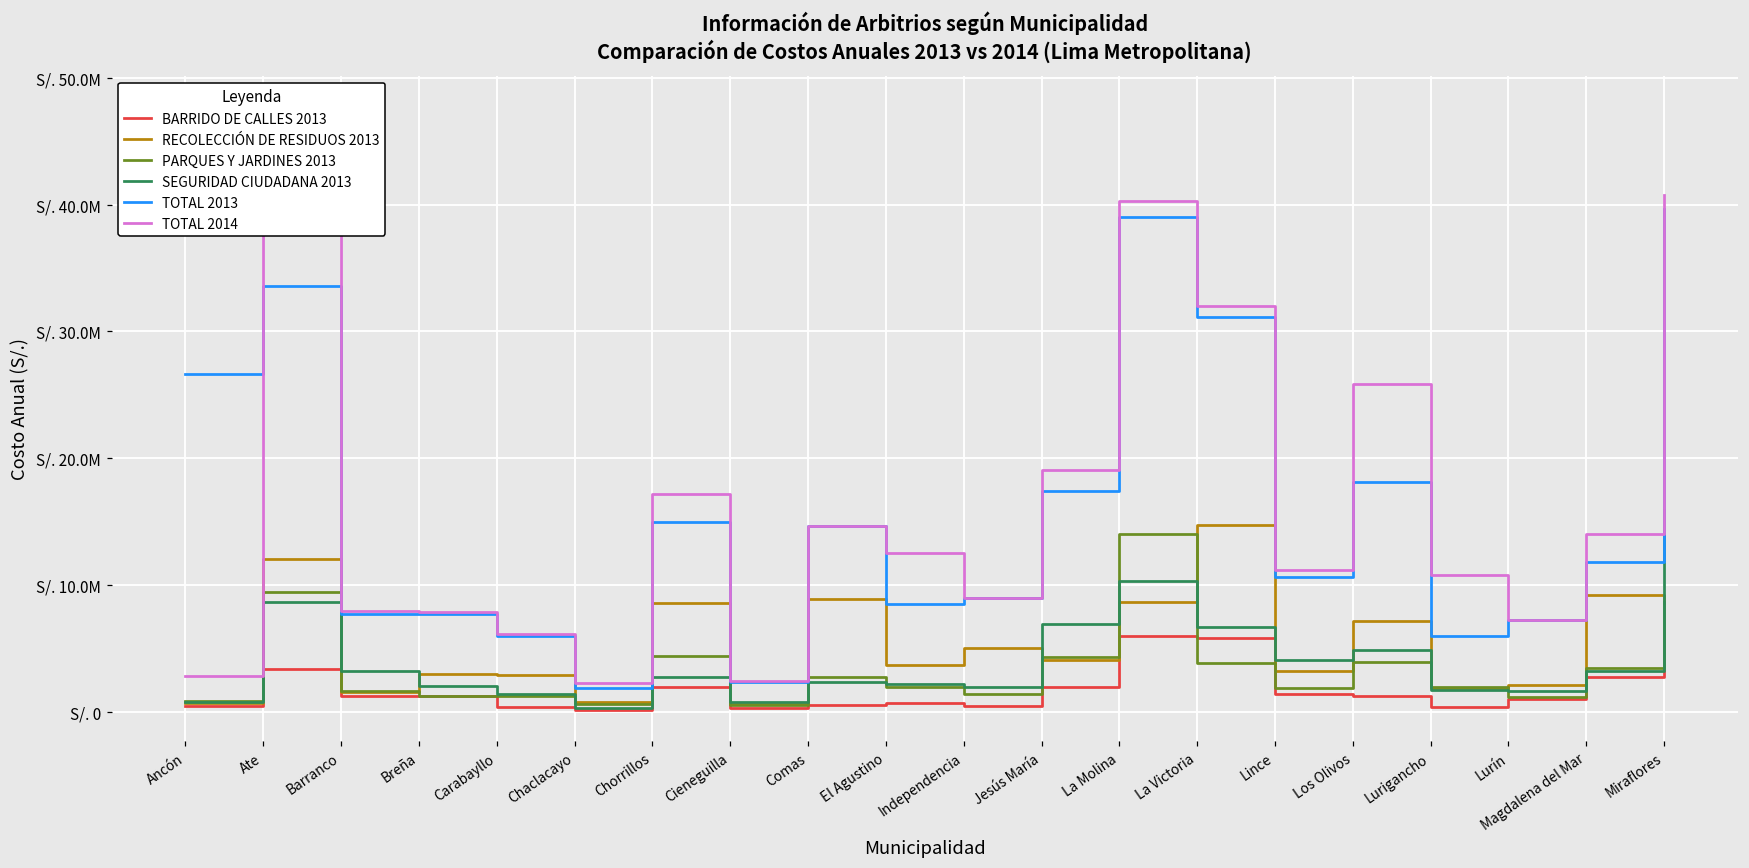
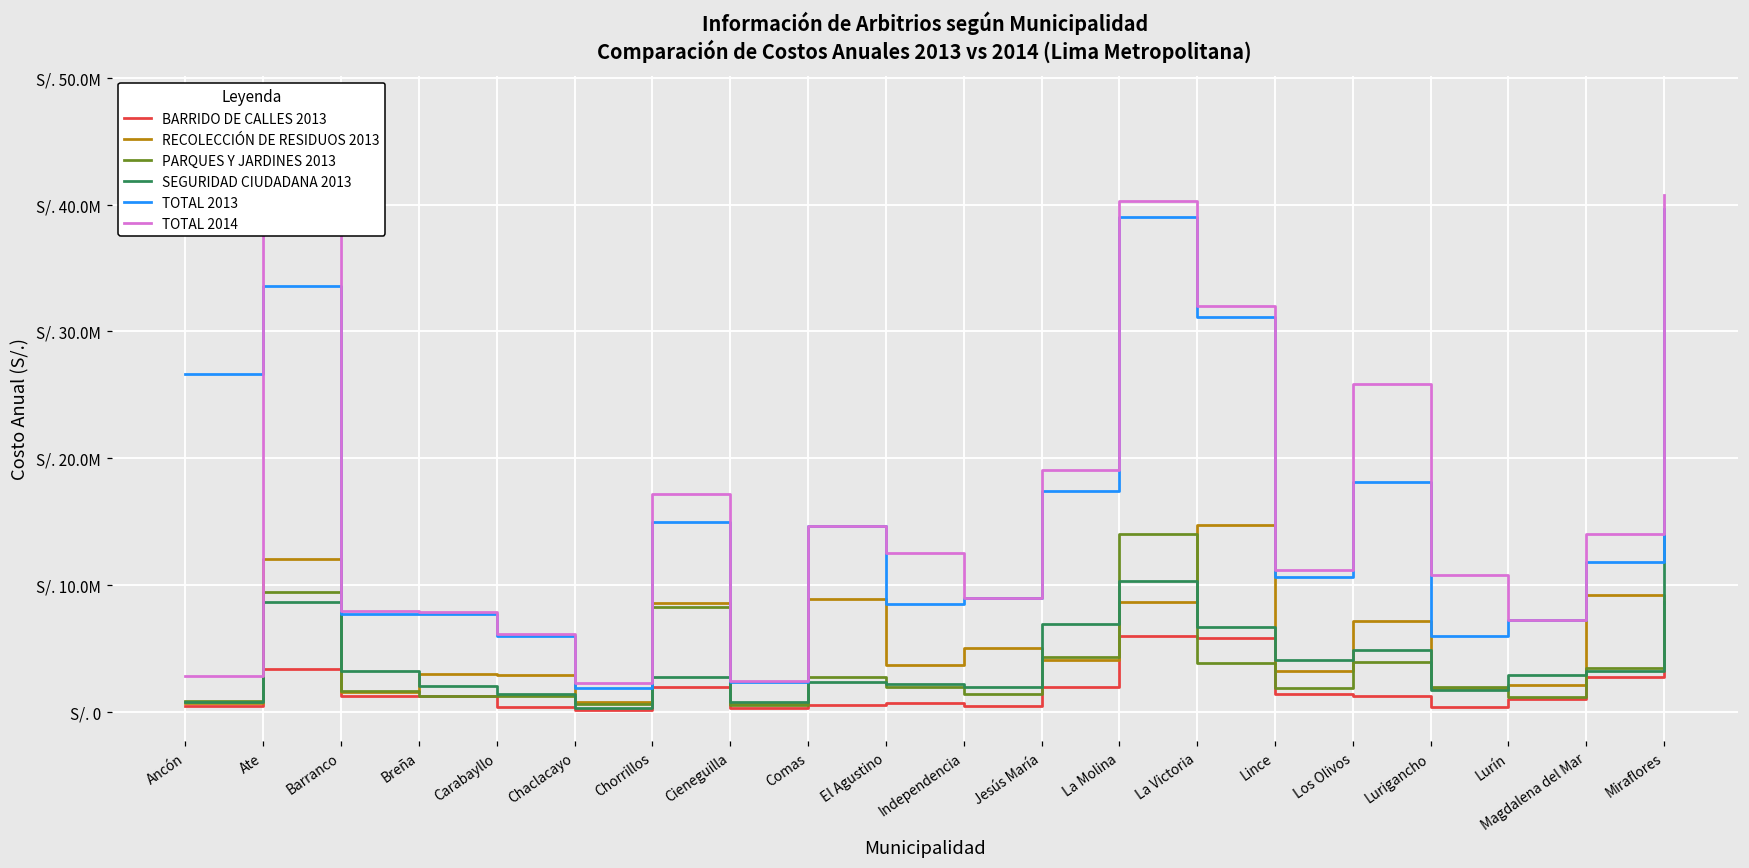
  {
    "BARRIDO DE CALLES 2013": {
      "Ancón": "S/. 500000",
      "Ate": "S/. 3400000",
      "Barranco": "S/. 1300000",
      "Carabayllo": "S/. 400000",
      "Chorrillos": "S/. 1900000",
      "Comas": "S/. 600000",
      "El Agustino": "S/. 700000",
      "Independencia": "S/. 500000",
      "Jesús María": "S/. 2000000",
      "La Molina": "S/. 6000000",
      "La Victoria": "S/. 5800000",
      "Lince": "S/. 1400000",
      "Los Olivos": "S/. 1200000",
      "Lurigancho": "S/. 400000",
      "Magdalena del Mar": "S/. 2800000",
      "Miraflores": "S/. 6400000"
    },
    "RECOLECCIÓN DE RESIDUOS 2013": {
      "Ate": "S/. 12000000",
      "Breña": "S/. 3000000",
      "Carabayllo": "S/. 2900000",
      "Chorrillos": "S/. 8600000",
      "Comas": "S/. 8900000",
      "El Agustino": "S/. 3700000",
      "Independencia": "S/. 5100000",
      "Jesús María": "S/. 4100000",
      "La Molina": "S/. 8600000",
      "La Victoria": "S/. 14800000",
      "Lince": "S/. 3300000",
      "Los Olivos": "S/. 7100000",
      "Lurín": "S/. 2200000",
      "Magdalena del Mar": "S/. 9200000"
    },
    "PARQUES Y JARDINES 2013": {
      "Ate": "S/. 9500000",
-     "Chorrillos": "S/. 4400000",
+     "Chorrillos": "S/. 8300000",
      "Comas": "S/. 2700000",
      "El Agustino": "S/. 1900000",
      "Independencia": "S/. 1400000",
      "Jesús María": "S/. 4400000",
      "La Molina": "S/. 14100000",
      "La Victoria": "S/. 3800000",
      "Lince": "S/. 1900000",
      "Los Olivos": "S/. 3900000",
      "Magdalena del Mar": "S/. 3500000"
    },
    "SEGURIDAD CIUDADANA 2013": {
      "Ate": "S/. 8700000",
      "Barranco": "S/. 3200000",
      "Breña": "S/. 2100000",
      "Chorrillos": "S/. 2800000",
      "Comas": "S/. 2400000",
      "El Agustino": "S/. 2200000",
      "Independencia": "S/. 2000000",
      "Jesús María": "S/. 7000000",
      "La Molina": "S/. 10400000",
      "La Victoria": "S/. 6700000",
      "Lince": "S/. 4100000",
      "Los Olivos": "S/. 4900000",
-     "Lurín": "S/. 1600000",
+     "Lurín": "S/. 2900000",
      "Magdalena del Mar": "S/. 3200000",
      "Miraflores": "S/. 15900000"
    },
    "TOTAL 2013": {
      "Ancón": "S/. 26600000",
      "Ate": "S/. 33600000",
      "Chaclacayo": "S/. 1900000",
      "Chorrillos": "S/. 15000000",
      "El Agustino": "S/. 8500000",
      "Jesús María": "S/. 17400000",
      "La Molina": "S/. 39000000",
      "La Victoria": "S/. 31200000",
      "Lince": "S/. 10700000",
      "Los Olivos": "S/. 18100000",
      "Lurigancho": "S/. 6000000",
      "Magdalena del Mar": "S/. 11800000",
      "Miraflores": "S/. 39600000"
    },
    "TOTAL 2014": {
      "Ancón": "S/. 2800000",
      "Chaclacayo": "S/. 2300000",
      "Chorrillos": "S/. 17200000",
      "El Agustino": "S/. 12600000",
      "Jesús María": "S/. 19100000",
      "La Molina": "S/. 40300000",
      "La Victoria": "S/. 32000000",
      "Lince": "S/. 11200000",
      "Los Olivos": "S/. 25800000",
      "Lurigancho": "S/. 10800000",
      "Magdalena del Mar": "S/. 14000000",
      "Miraflores": "S/. 40700000"
    }
  }
